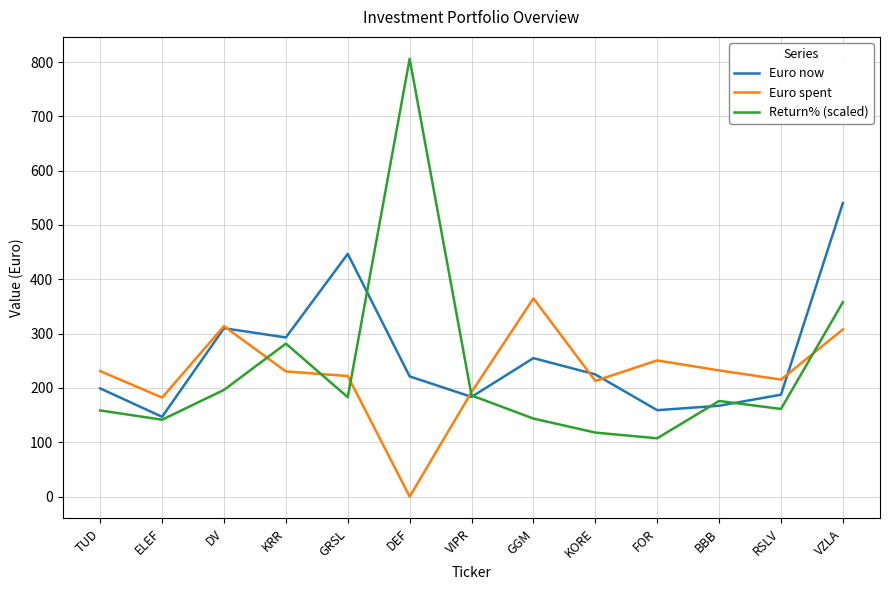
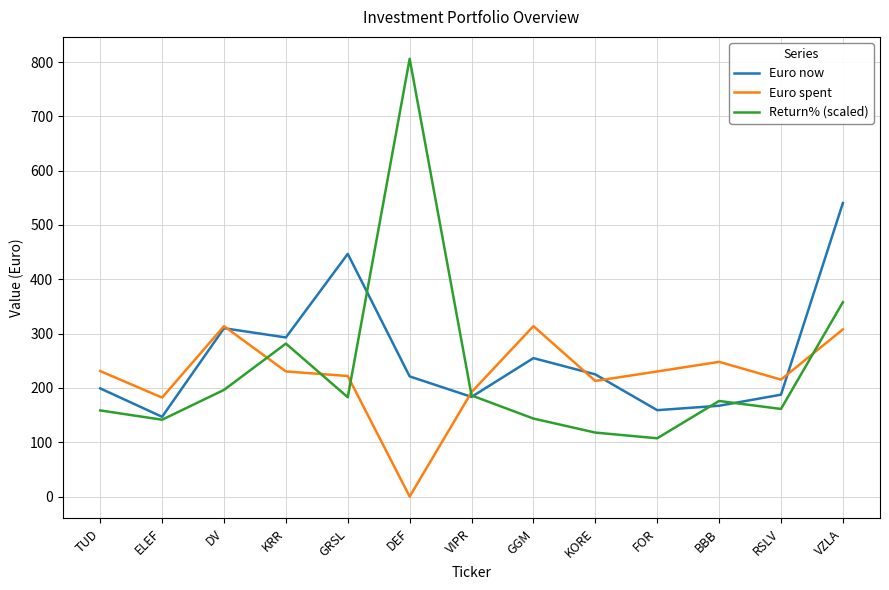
  {
    "Euro now": {
      "TUD": 200,
      "ELEF": 150,
      "KRR": 290,
      "GRSL": 450,
      "DEF": 220,
      "GGM": 250,
      "KORE": 220,
      "FOR": 160,
      "BBB": 170,
      "RSLV": 190,
      "VZLA": 540
    },
    "Euro spent": {
      "TUD": 230,
      "ELEF": 180,
      "KRR": 230,
      "GRSL": 220,
      "DEF": 0,
      "VIPR": 190,
-     "GGM": 360,
+     "GGM": 310,
      "KORE": 210,
-     "FOR": 250,
-     "BBB": 230,
+     "FOR": 230,
+     "BBB": 250,
      "RSLV": 220,
      "VZLA": 310
    },
    "Return% (scaled)": {
      "TUD": 160,
      "ELEF": 140,
      "DV": 200,
      "KRR": 280,
      "GRSL": 180,
      "DEF": 810,
      "GGM": 140,
      "KORE": 120,
      "FOR": 110,
      "BBB": 180,
      "RSLV": 160,
      "VZLA": 360
    }
  }
